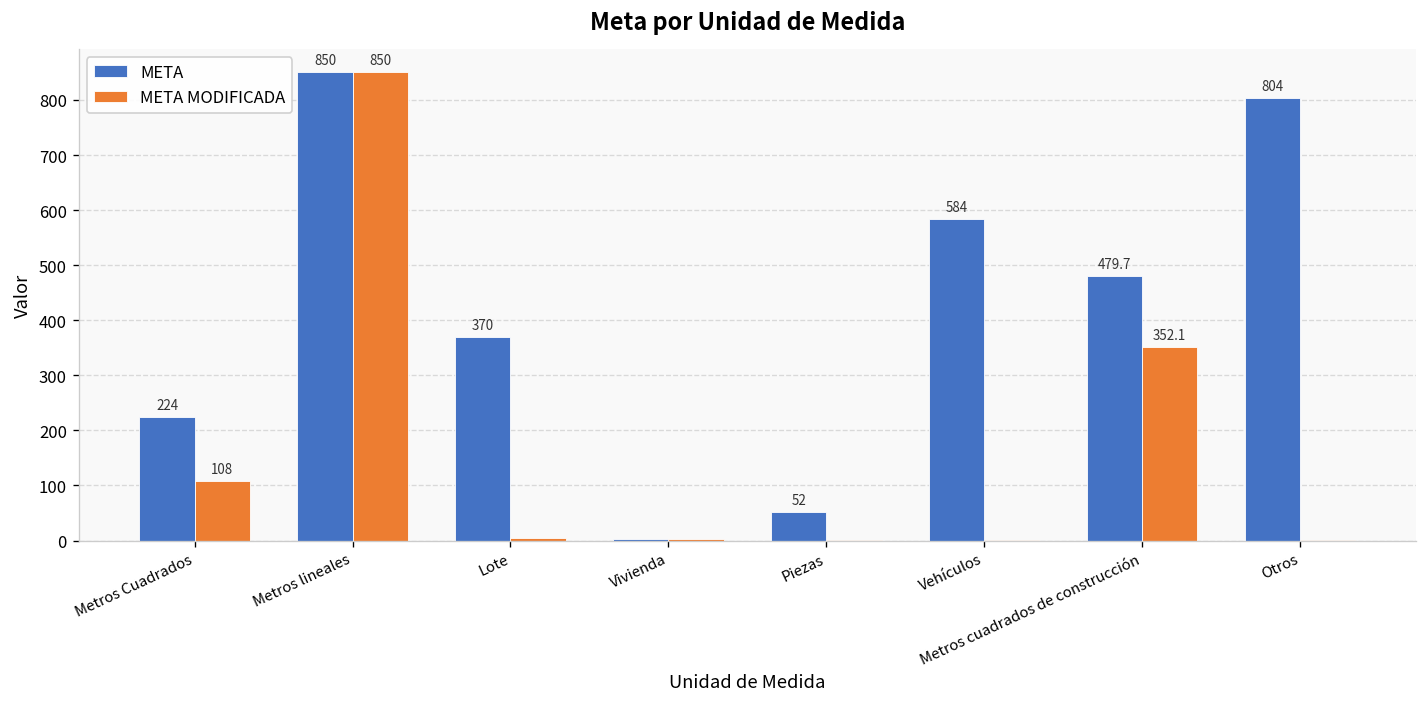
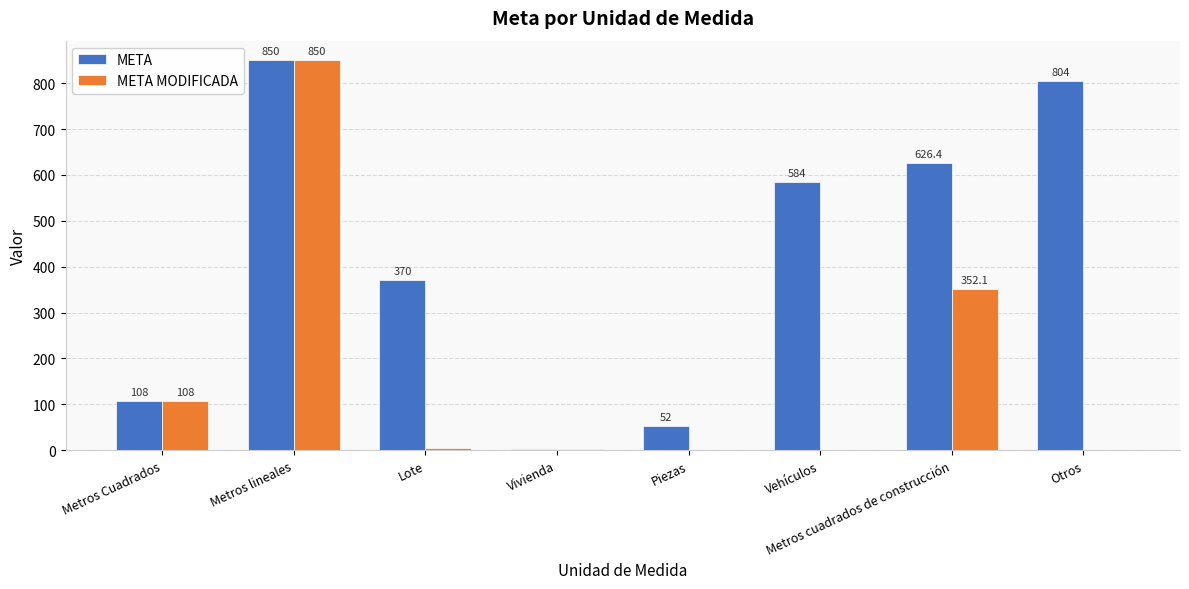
  {
    "META": {
-     "Metros Cuadrados": 224,
+     "Metros Cuadrados": 108,
      "Metros lineales": 850,
      "Lote": 370,
      "Piezas": 52,
      "Vehículos": 584,
-     "Metros cuadrados de construcción": 479.7,
+     "Metros cuadrados de construcción": 626.4,
      "Otros": 804
    },
    "META MODIFICADA": {
      "Metros Cuadrados": 108,
      "Metros lineales": 850,
      "Metros cuadrados de construcción": 352.1
    }
  }
